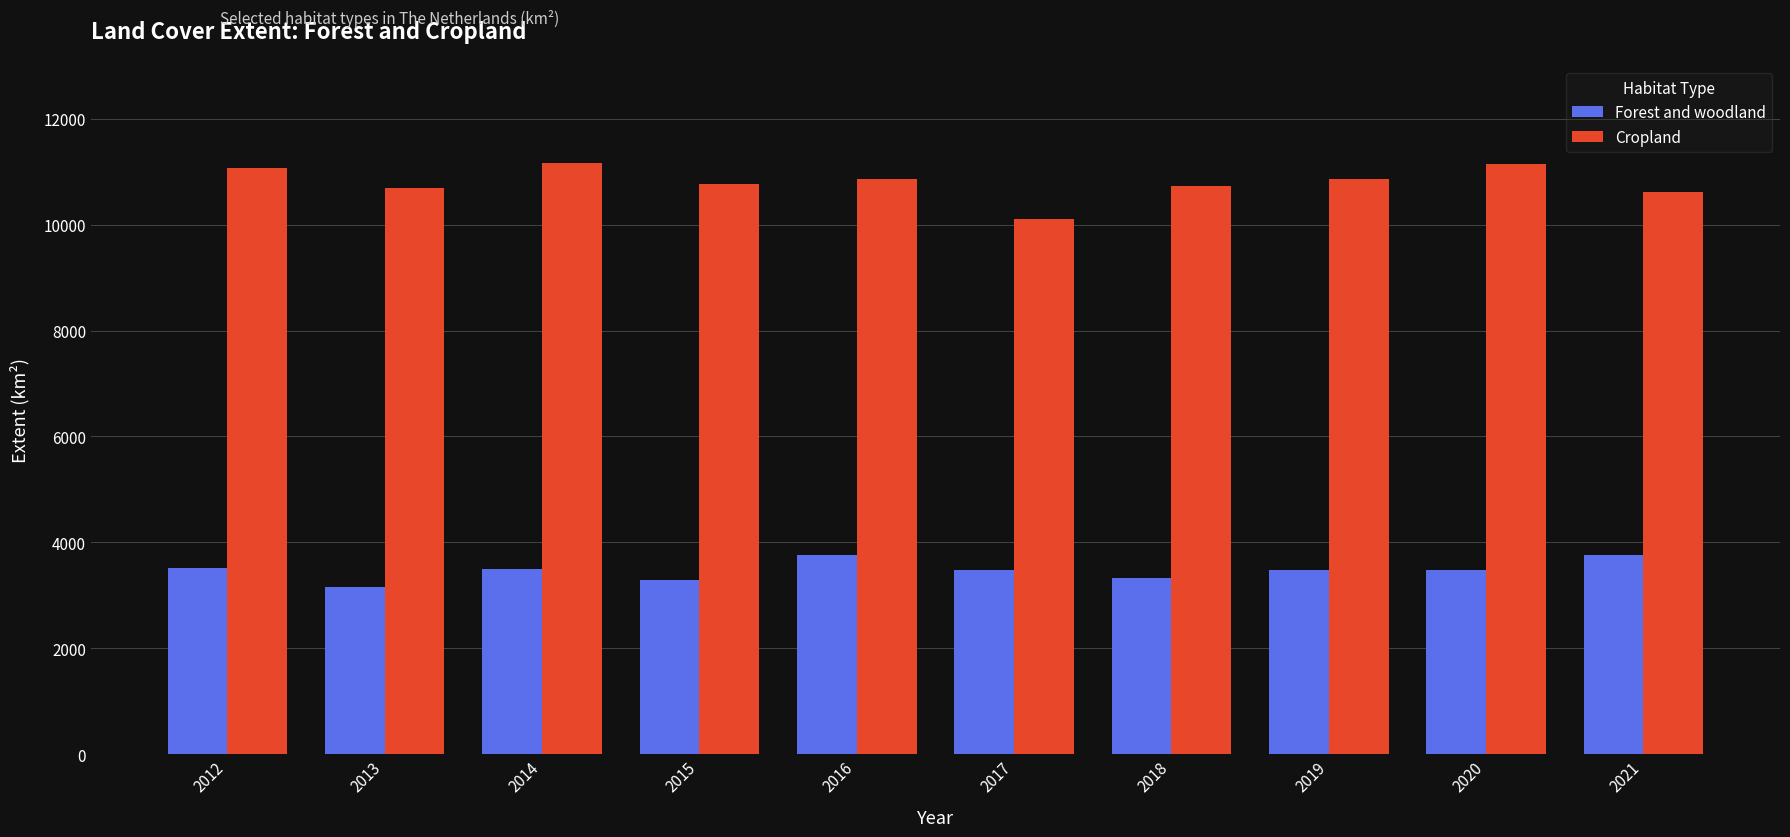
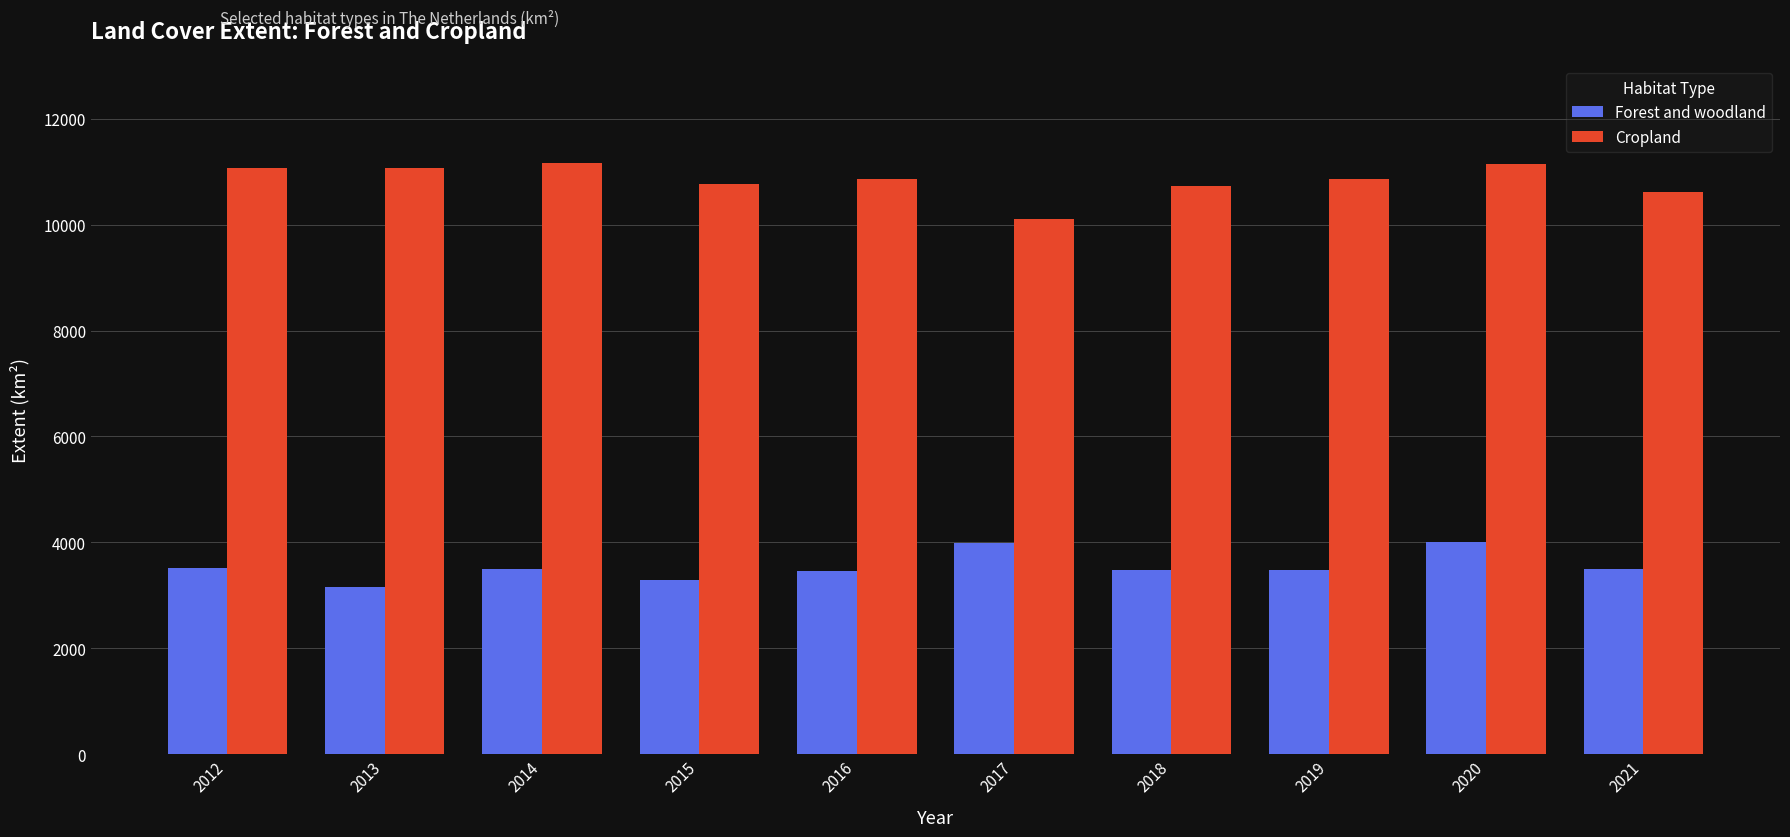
  {
    "Forest and woodland": {
      "2012": 3500,
      "2013": 3100,
      "2014": 3500,
      "2015": 3300,
-     "2016": 3800,
-     "2017": 3500,
-     "2018": 3300,
+     "2016": 3500,
+     "2017": 4000,
+     "2018": 3500,
      "2019": 3500,
-     "2020": 3500,
-     "2021": 3800
+     "2020": 4000,
+     "2021": 3500
    },
    "Cropland": {
      "2012": 11100,
-     "2013": 10700,
+     "2013": 11100,
      "2014": 11200,
      "2015": 10800,
      "2016": 10900,
      "2017": 10100,
      "2018": 10700,
      "2019": 10900,
      "2020": 11100,
      "2021": 10600
    }
  }
